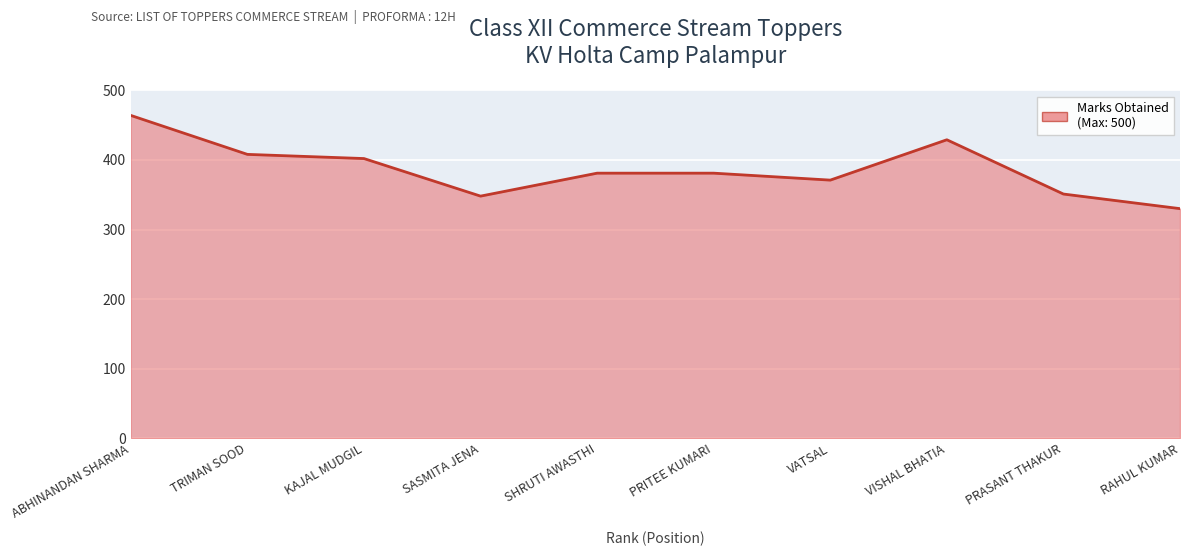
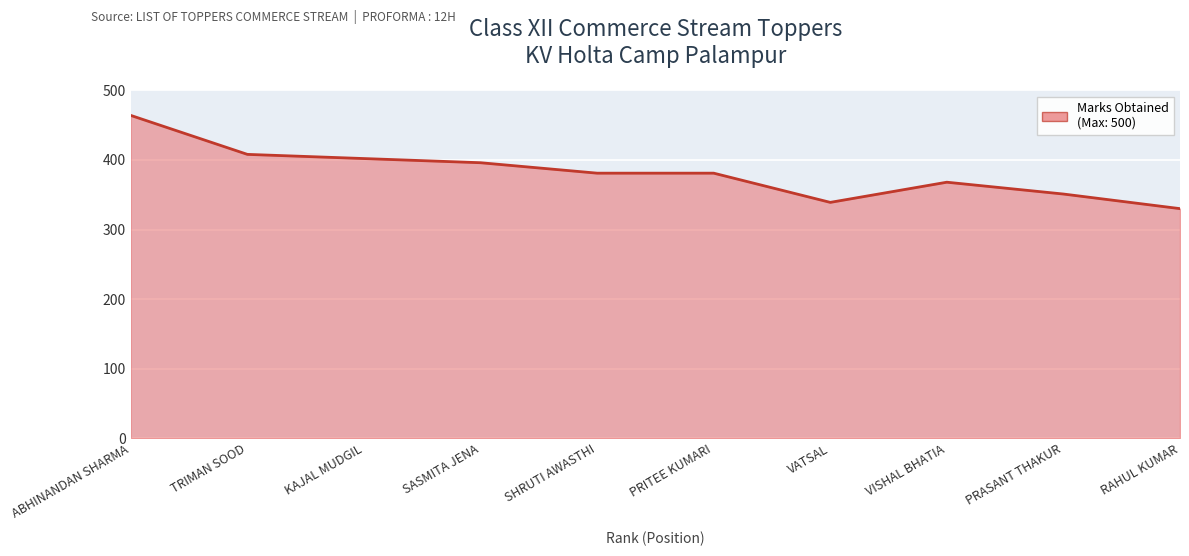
  {
    "ABHINANDAN SHARMA": 460,
    "TRIMAN SOOD": 410,
    "KAJAL MUDGIL": 400,
-   "SASMITA JENA": 350,
+   "SASMITA JENA": 400,
    "SHRUTI AWASTHI": 380,
    "PRITEE KUMARI": 380,
-   "VATSAL": 370,
-   "VISHAL BHATIA": 430,
+   "VATSAL": 340,
+   "VISHAL BHATIA": 370,
    "PRASANT THAKUR": 350,
    "RAHUL KUMAR": 330
  }
